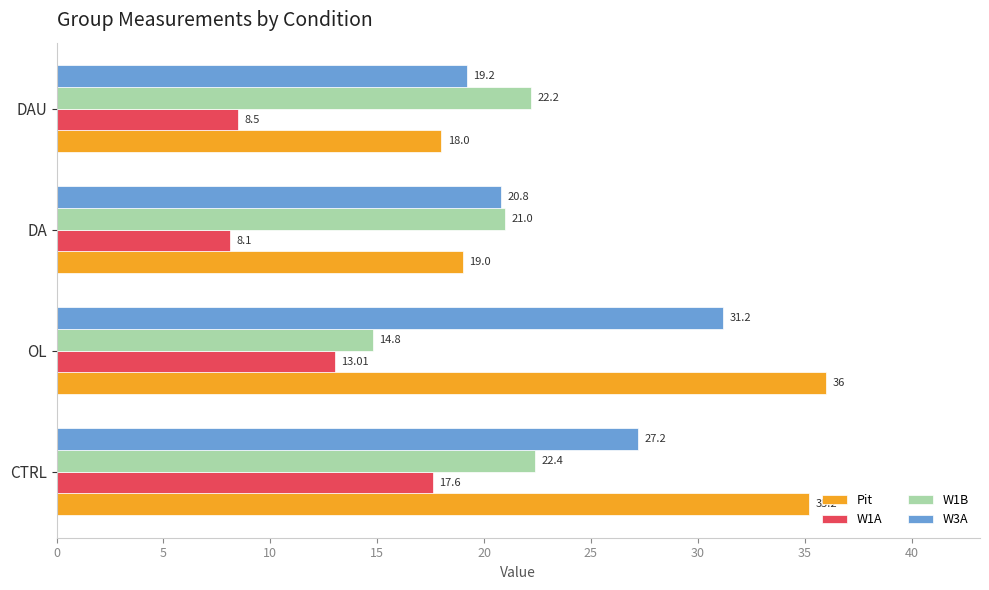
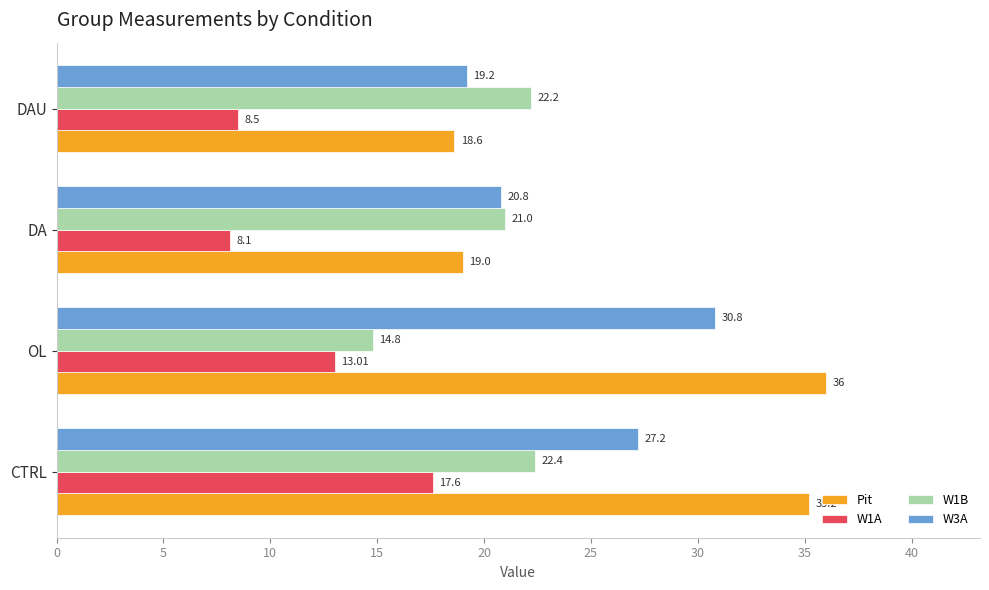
  {
    "Pit": {
-     "DAU": 18.0,
+     "DAU": 18.6,
      "DA": 19.0,
      "OL": 36,
      "CTRL": 35.2
    },
    "W1A": {
      "DAU": 8.5,
      "DA": 8.1,
      "OL": 13.01,
      "CTRL": 17.6
    },
    "W1B": {
      "DAU": 22.2,
      "DA": 21.0,
      "OL": 14.8,
      "CTRL": 22.4
    },
    "W3A": {
      "DAU": 19.2,
      "DA": 20.8,
-     "OL": 31.2,
+     "OL": 30.8,
      "CTRL": 27.2
    }
  }
